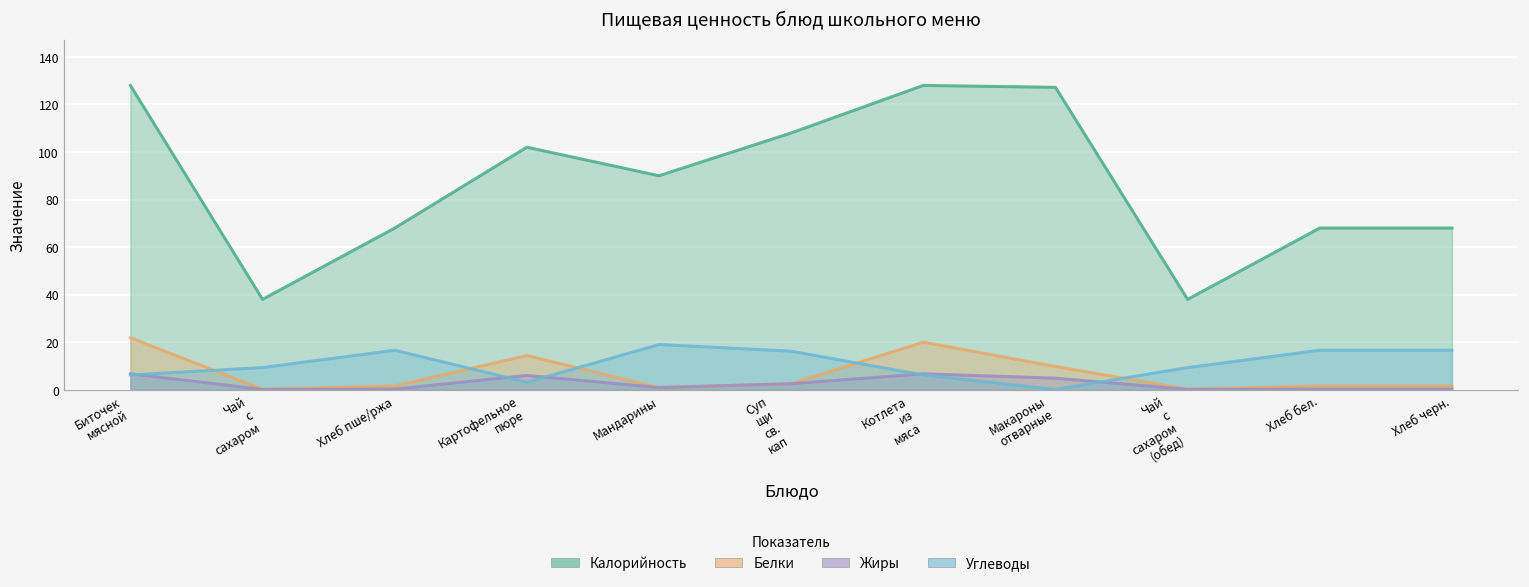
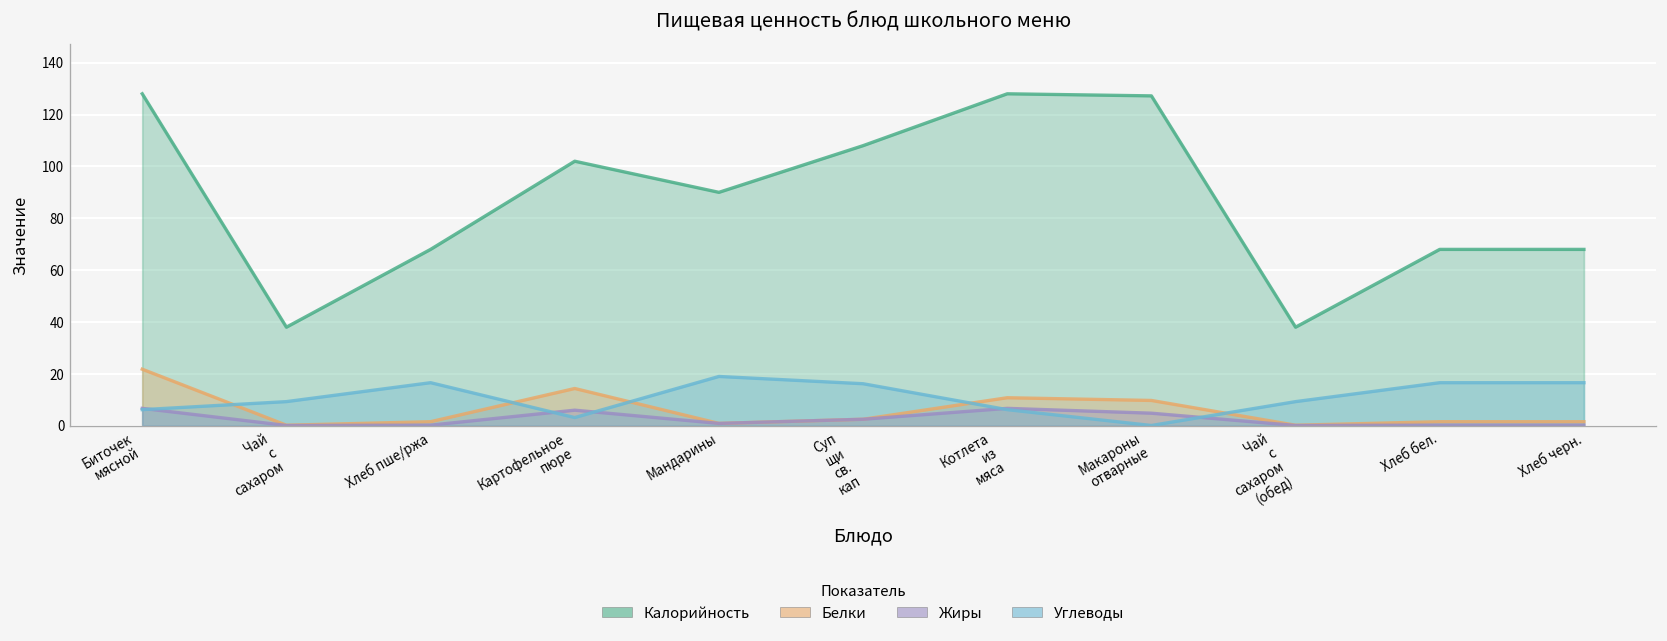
  {
    "Белки": {
      "Биточек мясной": 22,
      "Хлеб пше/ржа": 2,
      "Картофельное пюре": 14,
-     "Котлета из мяса": 20,
+     "Котлета из мяса": 11,
      "Макароны отварные": 10,
      "Хлеб бел.": 2,
      "Хлеб черн.": 2
    }
  }
